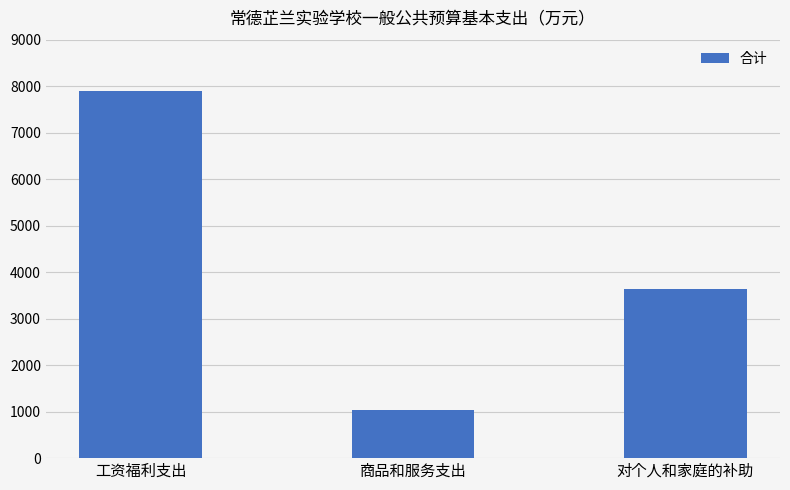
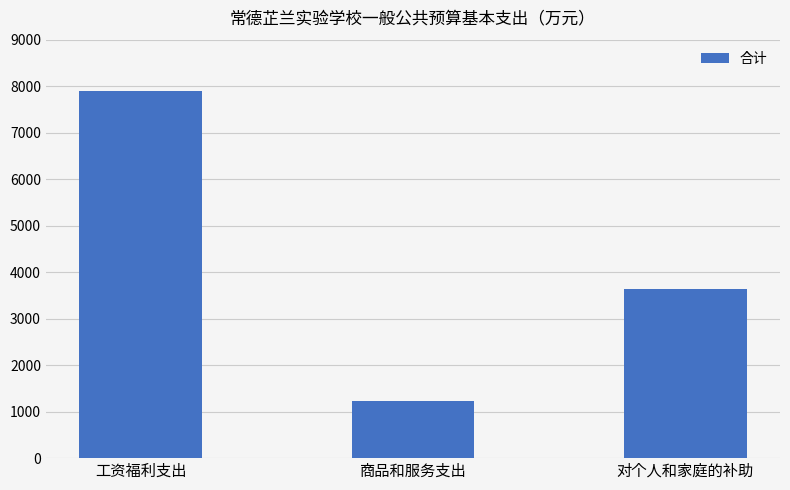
  {
    "工资福利支出": 7900,
-   "商品和服务支出": 1000,
+   "商品和服务支出": 1200,
    "对个人和家庭的补助": 3600
  }
